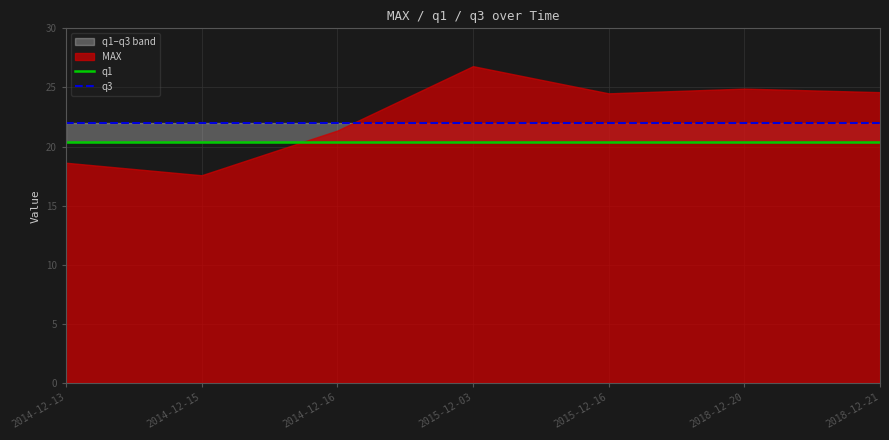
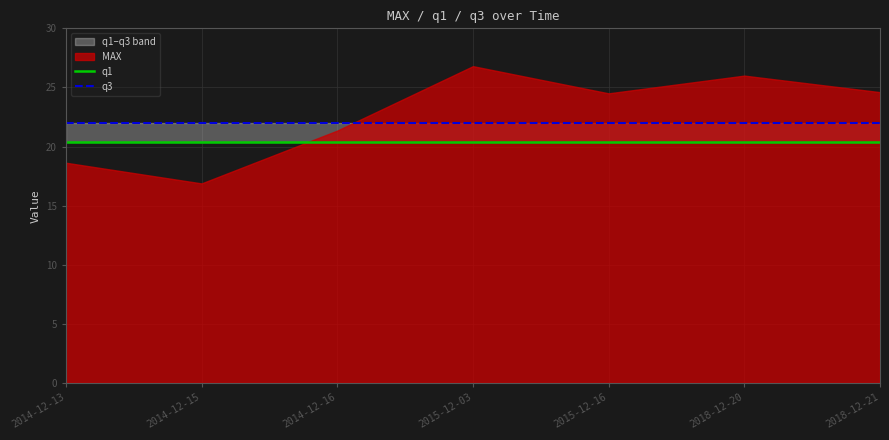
  {
    "q1": {
      "2014-12-13": 20.4,
      "2014-12-15": 20.4,
      "2014-12-16": 20.4,
      "2015-12-03": 20.4,
      "2015-12-16": 20.4,
      "2018-12-20": 20.4,
      "2018-12-21": 20.4
    },
    "q1–q3 band": {
      "2014-12-13": 22.0,
      "2014-12-15": 22.0,
      "2014-12-16": 22.0,
      "2015-12-03": 22.0,
      "2015-12-16": 22.0,
      "2018-12-20": 22.0,
      "2018-12-21": 22.0
    },
    "MAX": {
      "2014-12-13": 18.6,
-     "2014-12-15": 17.6,
+     "2014-12-15": 16.9,
      "2014-12-16": 21.4,
      "2015-12-03": 26.8,
      "2015-12-16": 24.5,
-     "2018-12-20": 24.9,
+     "2018-12-20": 26.0,
      "2018-12-21": 24.6
    }
  }
